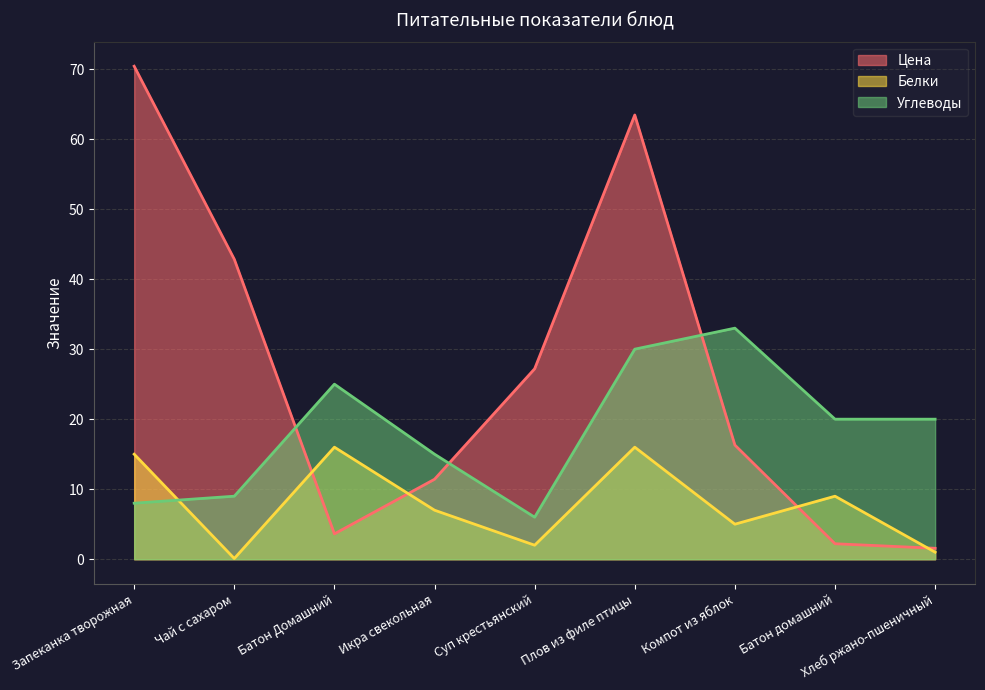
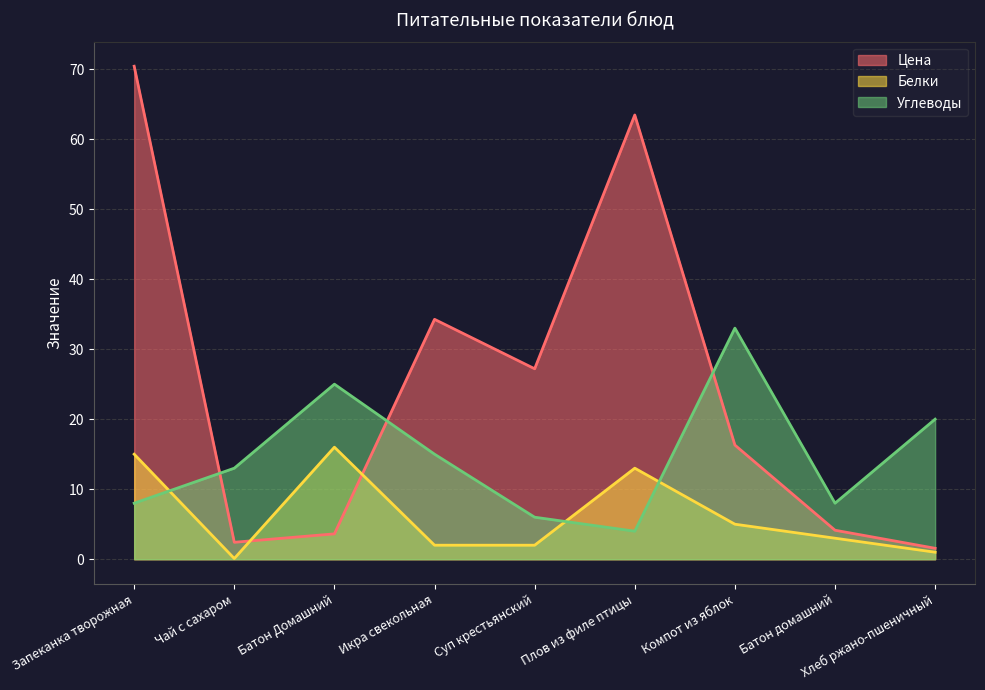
  {
    "Цена": {
      "Запеканка творожная": 70,
-     "Чай с сахаром": 43,
+     "Чай с сахаром": 2,
      "Батон Домашний": 4,
-     "Икра свекольная": 11,
+     "Икра свекольная": 34,
      "Суп крестьянский": 27,
      "Плов из филе птицы": 63,
      "Компот из яблок": 16,
-     "Батон домашний": 2,
+     "Батон домашний": 4,
      "Хлеб ржано-пшеничный": 2
    },
    "Белки": {
      "Запеканка творожная": 15,
      "Чай с сахаром": 0,
      "Батон Домашний": 16,
-     "Икра свекольная": 7,
+     "Икра свекольная": 2,
      "Суп крестьянский": 2,
-     "Плов из филе птицы": 16,
+     "Плов из филе птицы": 13,
      "Компот из яблок": 5,
-     "Батон домашний": 9,
+     "Батон домашний": 3,
      "Хлеб ржано-пшеничный": 1
    },
    "Углеводы": {
      "Запеканка творожная": 8,
-     "Чай с сахаром": 9,
+     "Чай с сахаром": 13,
      "Батон Домашний": 25,
      "Икра свекольная": 15,
      "Суп крестьянский": 6,
-     "Плов из филе птицы": 30,
+     "Плов из филе птицы": 4,
      "Компот из яблок": 33,
-     "Батон домашний": 20,
+     "Батон домашний": 8,
      "Хлеб ржано-пшеничный": 20
    }
  }
